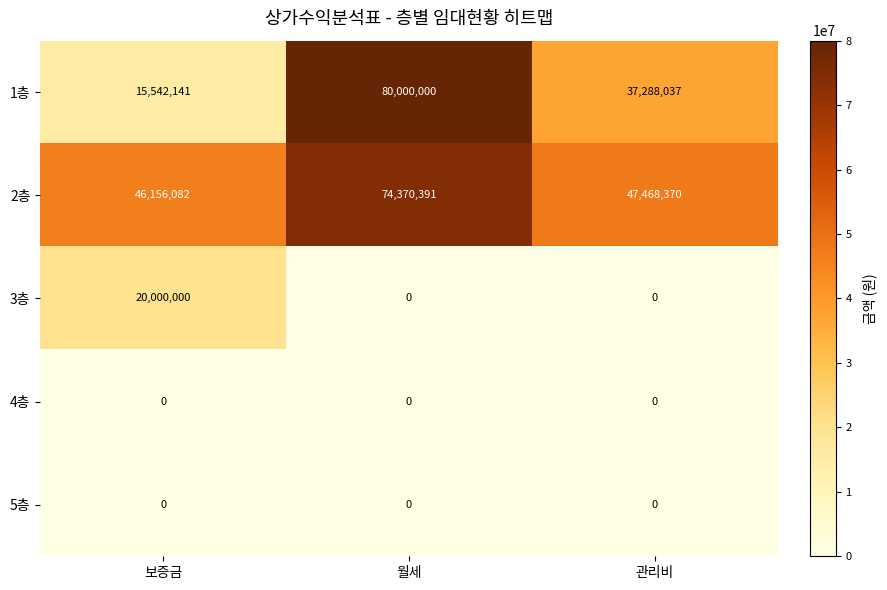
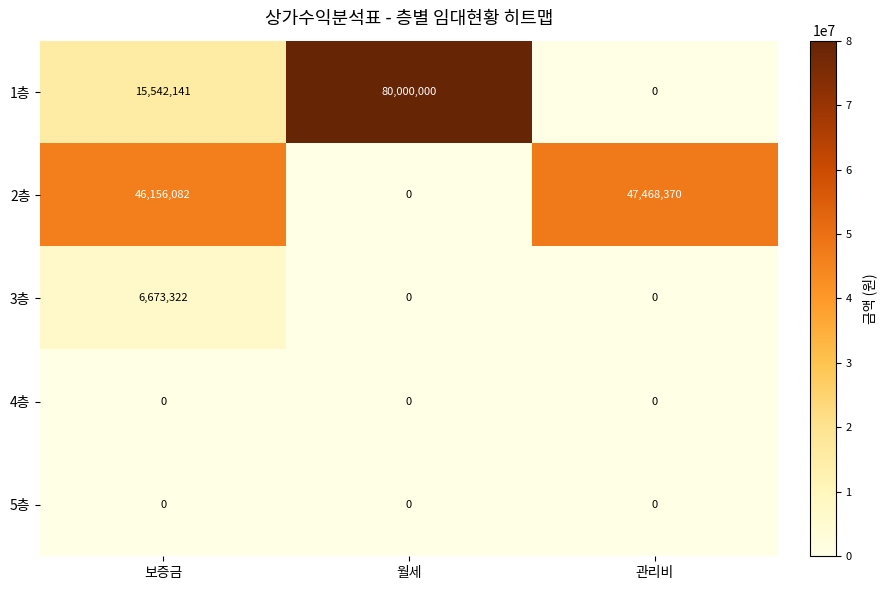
  {
    "1층": {
      "보증금": "15,542,141",
      "월세": "80,000,000",
-     "관리비": "37,288,037"
+     "관리비": "0"
    },
    "2층": {
      "보증금": "46,156,082",
-     "월세": "74,370,391",
+     "월세": "0",
      "관리비": "47,468,370"
    },
    "3층": {
-     "보증금": "20,000,000",
+     "보증금": "6,673,322",
      "월세": "0",
      "관리비": "0"
    },
    "4층": {
      "보증금": "0",
      "월세": "0",
      "관리비": "0"
    },
    "5층": {
      "보증금": "0",
      "월세": "0",
      "관리비": "0"
    }
  }
